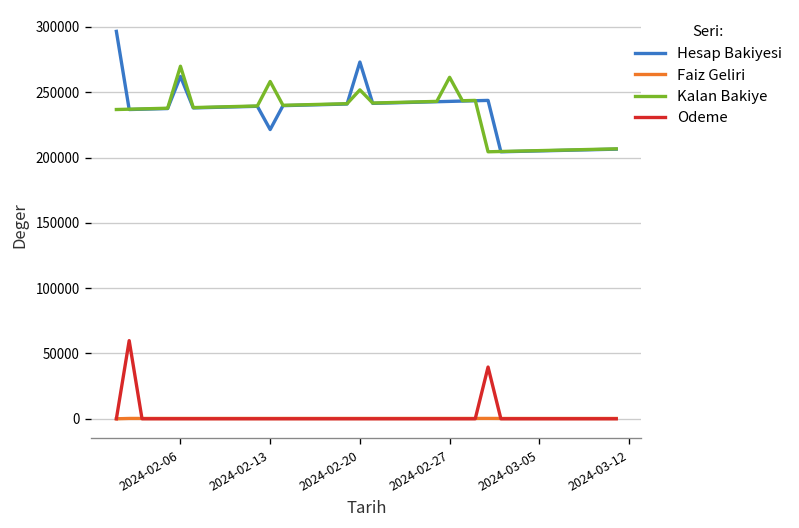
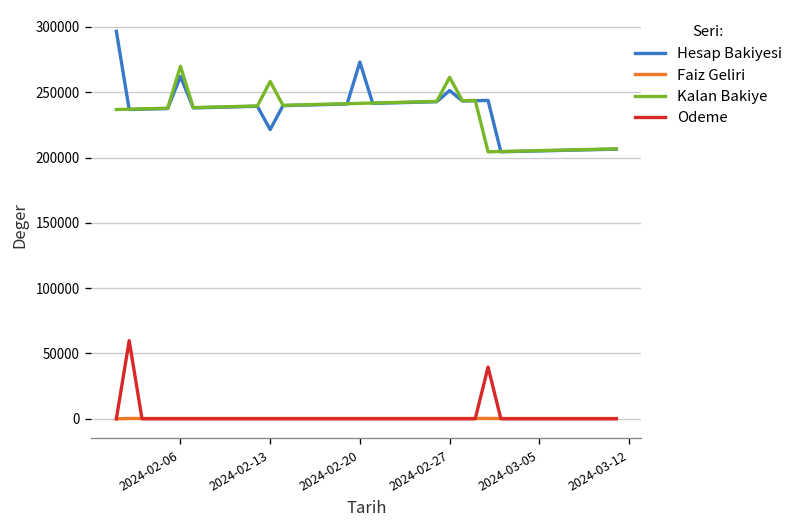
  {
    "Hesap Bakiyesi": {
      "2024-02-06": 262000,
      "2024-02-13": 221000,
      "2024-02-20": 273000,
-     "2024-02-27": 243000
+     "2024-02-27": 251000
    },
    "Kalan Bakiye": {
      "2024-02-06": 270000,
      "2024-02-13": 258000,
-     "2024-02-20": 252000,
+     "2024-02-20": 241000,
      "2024-02-27": 261000
    }
  }
